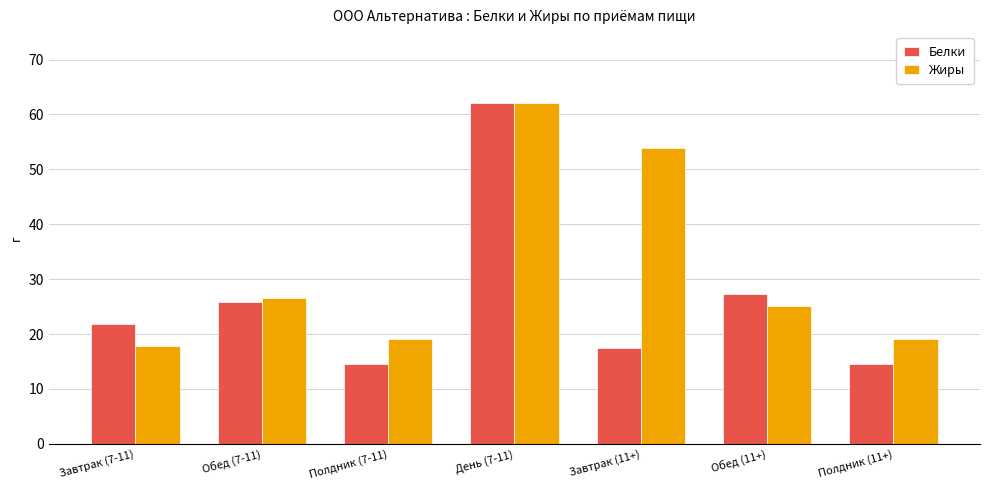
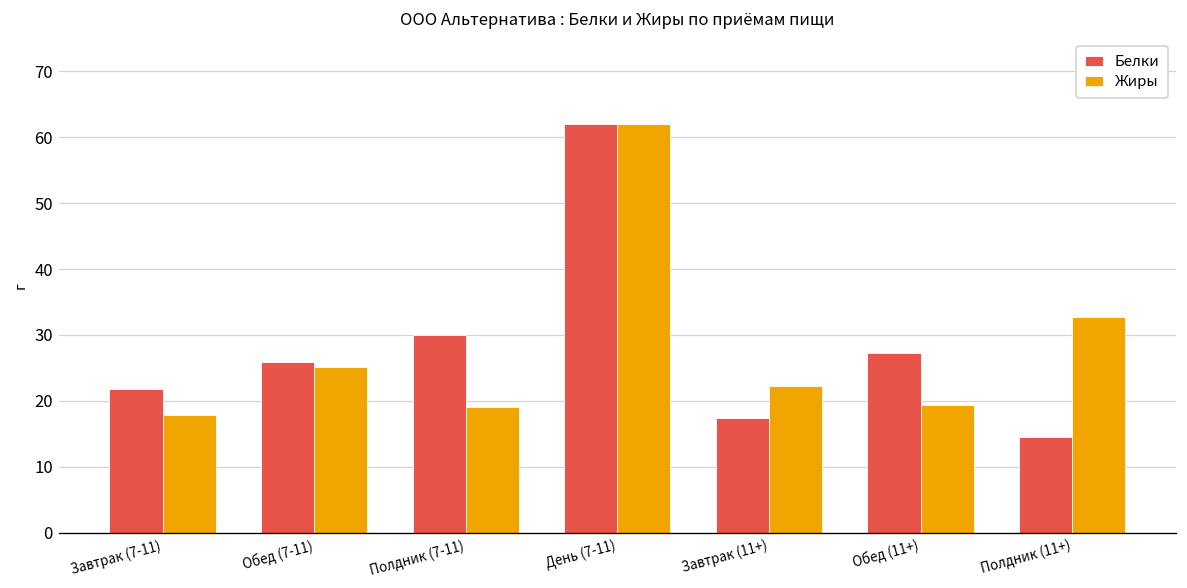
  {
    "Белки": {
      "Завтрак (7-11)": 22,
      "Обед (7-11)": 26,
-     "Полдник (7-11)": 15,
+     "Полдник (7-11)": 30,
      "День (7-11)": 62,
      "Завтрак (11+)": 17,
      "Обед (11+)": 27,
      "Полдник (11+)": 15
    },
    "Жиры": {
      "Завтрак (7-11)": 18,
-     "Обед (7-11)": 27,
+     "Обед (7-11)": 25,
      "Полдник (7-11)": 19,
      "День (7-11)": 62,
-     "Завтрак (11+)": 54,
-     "Обед (11+)": 25,
-     "Полдник (11+)": 19
+     "Завтрак (11+)": 22,
+     "Обед (11+)": 19,
+     "Полдник (11+)": 33
    }
  }
